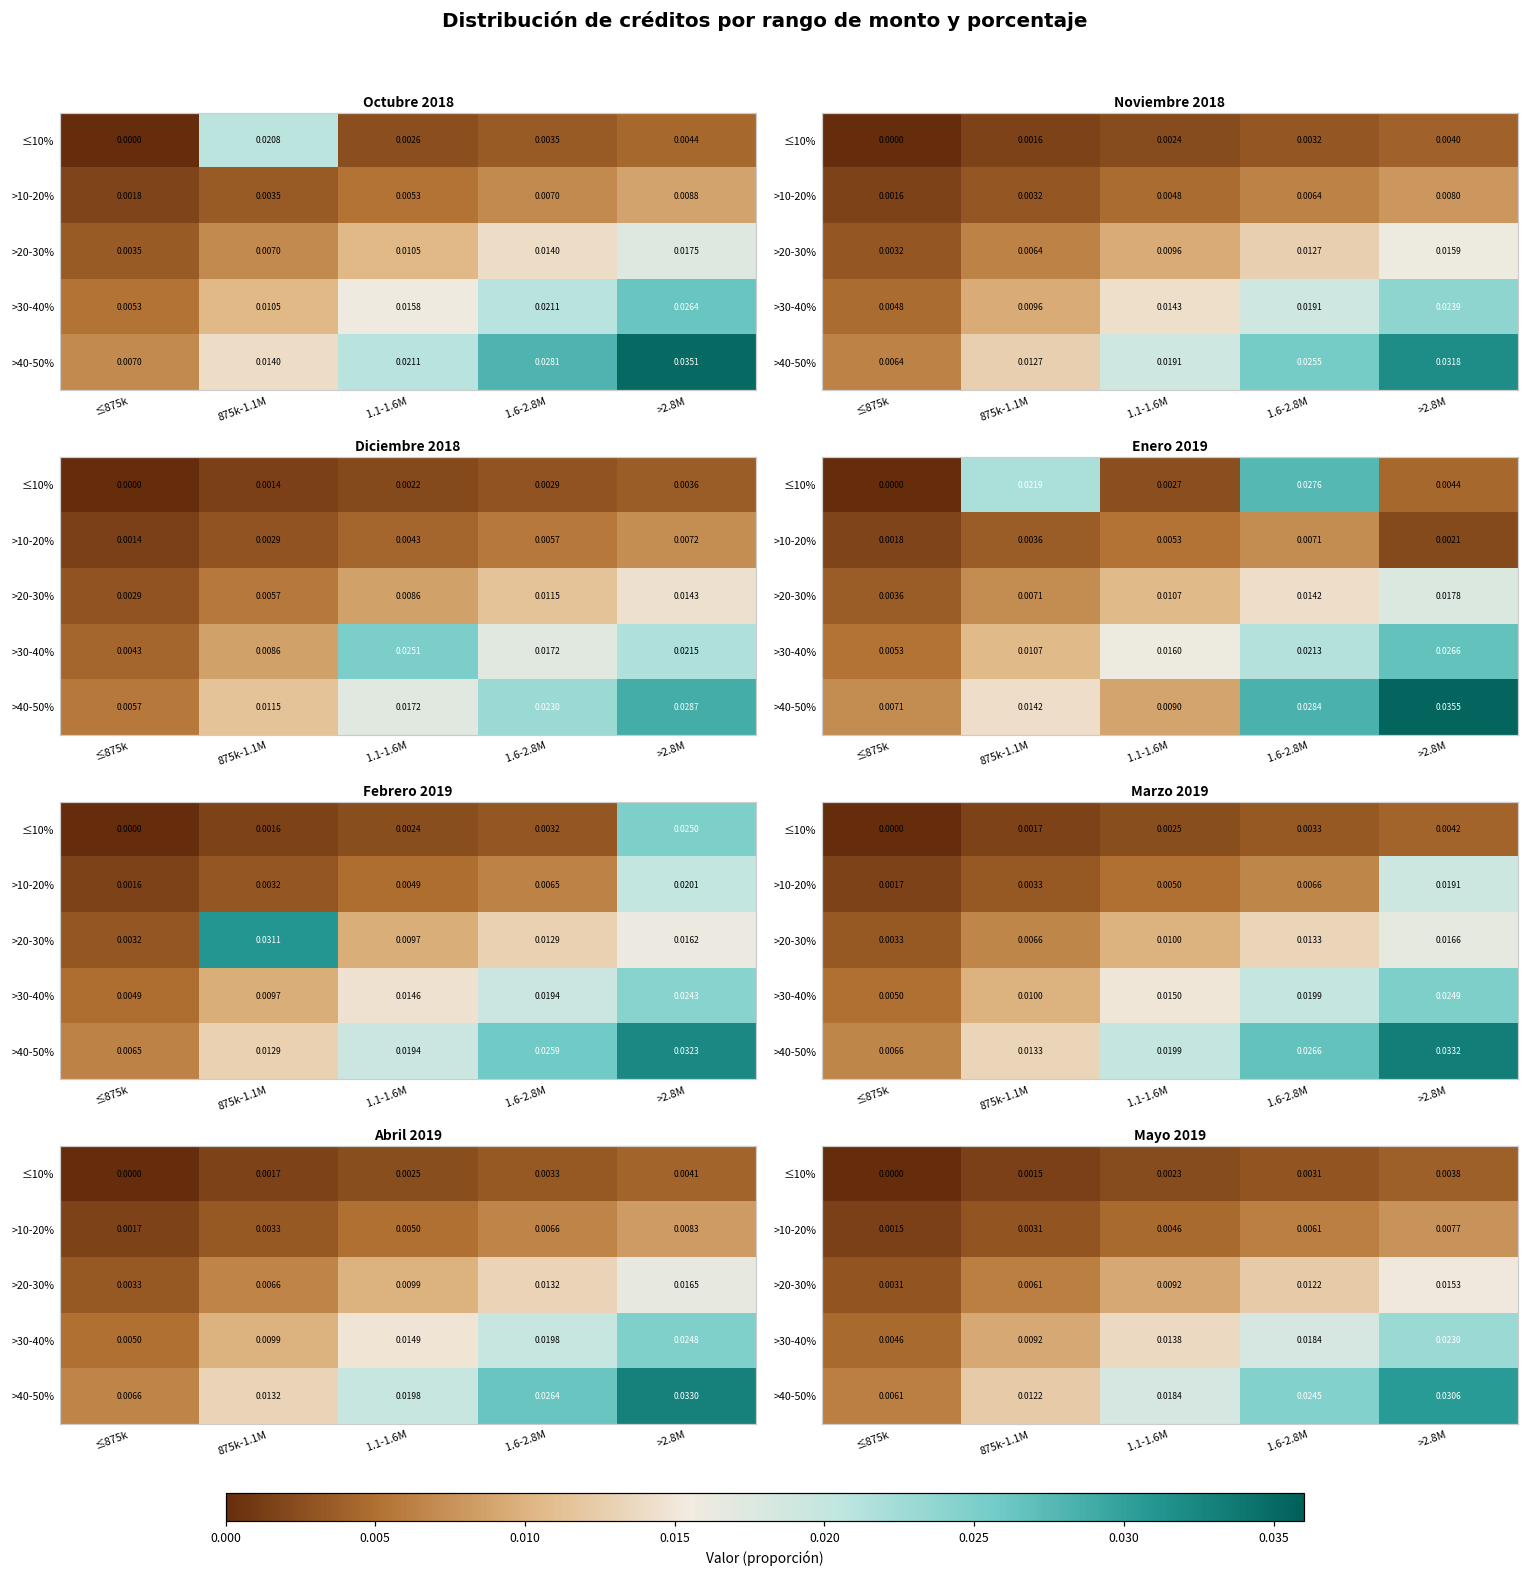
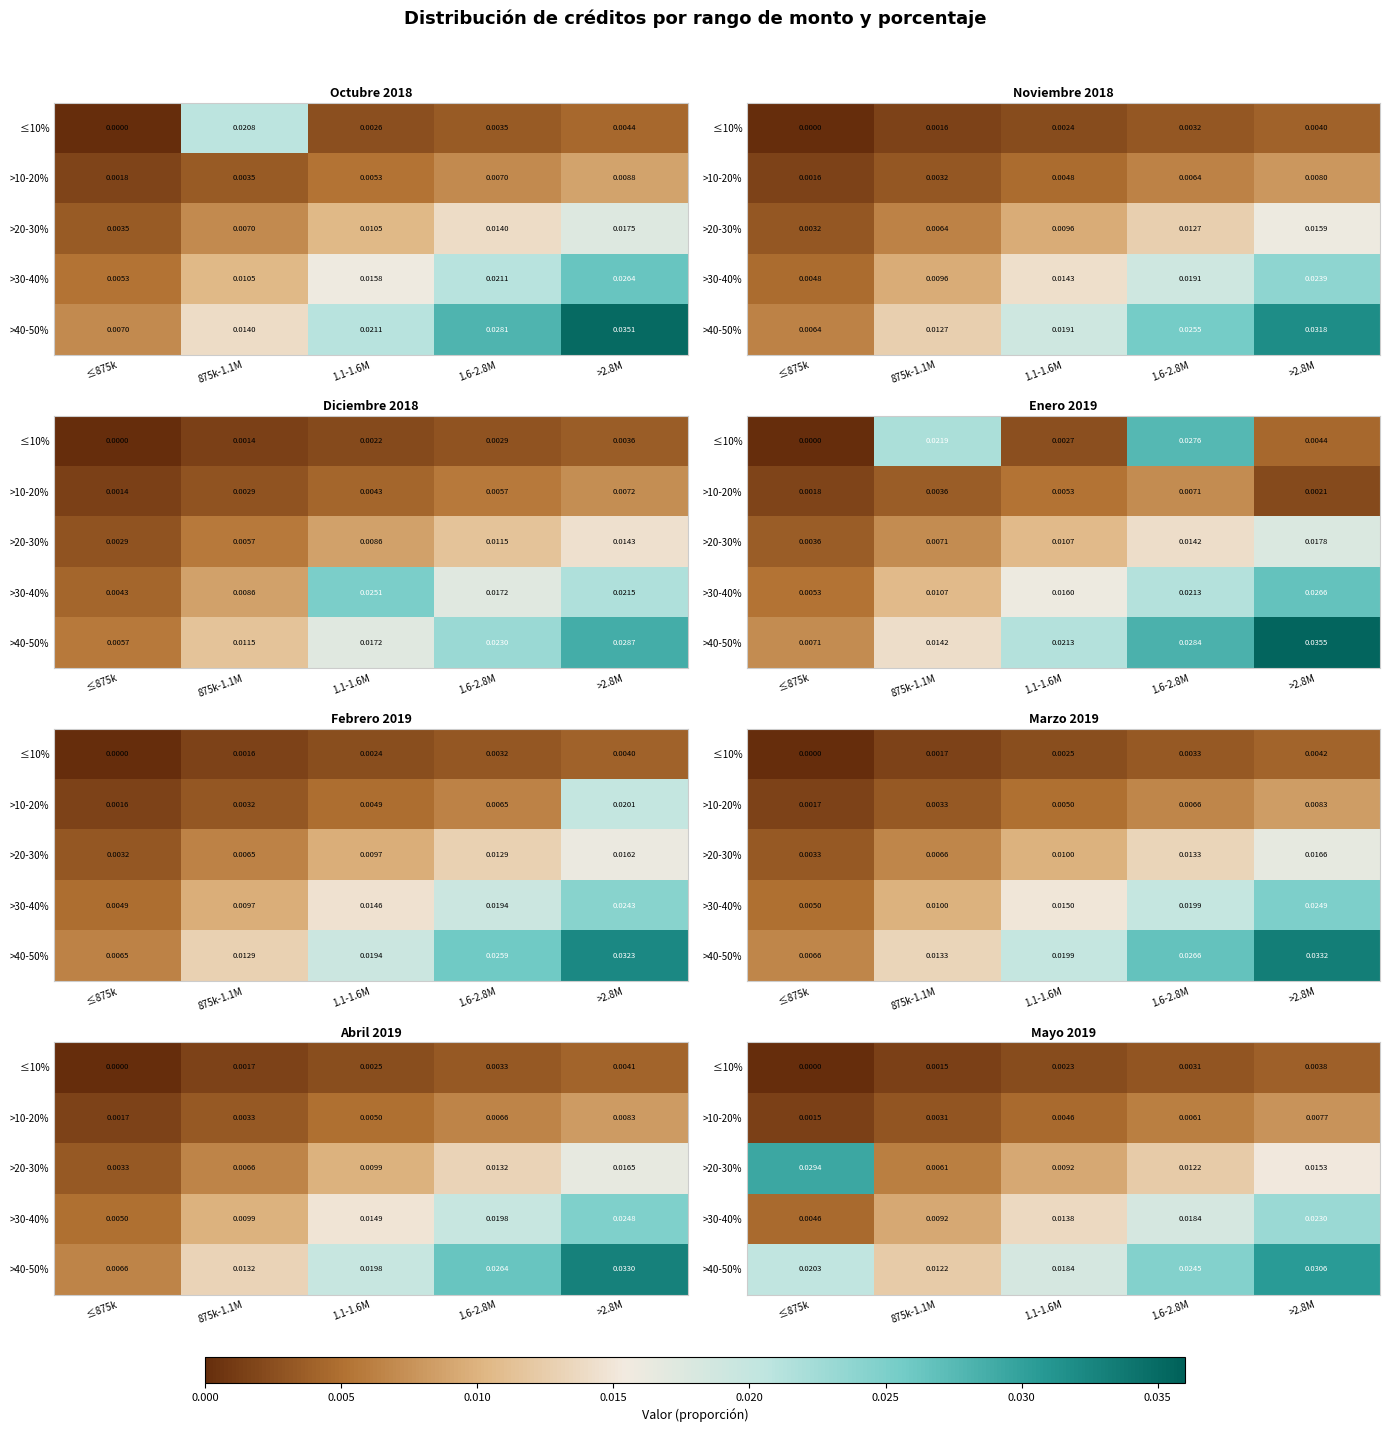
  {
    "Octubre 2018": {
      "≤10%": {
        "≤875k": 0.0000,
        "875k-1.1M": 0.0208,
        "1.1-1.6M": 0.0026,
        "1.6-2.8M": 0.0035,
        ">2.8M": 0.0044
      },
      ">10-20%": {
        "≤875k": 0.0018,
        "875k-1.1M": 0.0035,
        "1.1-1.6M": 0.0053,
        "1.6-2.8M": 0.0070,
        ">2.8M": 0.0088
      },
      ">20-30%": {
        "≤875k": 0.0035,
        "875k-1.1M": 0.0070,
        "1.1-1.6M": 0.0105,
        "1.6-2.8M": 0.0140,
        ">2.8M": 0.0175
      },
      ">30-40%": {
        "≤875k": 0.0053,
        "875k-1.1M": 0.0105,
        "1.1-1.6M": 0.0158,
        "1.6-2.8M": 0.0211,
        ">2.8M": 0.0264
      },
      ">40-50%": {
        "≤875k": 0.0070,
        "875k-1.1M": 0.0140,
        "1.1-1.6M": 0.0211,
        "1.6-2.8M": 0.0281,
        ">2.8M": 0.0351
      }
    },
    "Noviembre 2018": {
      "≤10%": {
        "≤875k": 0.0000,
        "875k-1.1M": 0.0016,
        "1.1-1.6M": 0.0024,
        "1.6-2.8M": 0.0032,
        ">2.8M": 0.0040
      },
      ">10-20%": {
        "≤875k": 0.0016,
        "875k-1.1M": 0.0032,
        "1.1-1.6M": 0.0048,
        "1.6-2.8M": 0.0064,
        ">2.8M": 0.0080
      },
      ">20-30%": {
        "≤875k": 0.0032,
        "875k-1.1M": 0.0064,
        "1.1-1.6M": 0.0096,
        "1.6-2.8M": 0.0127,
        ">2.8M": 0.0159
      },
      ">30-40%": {
        "≤875k": 0.0048,
        "875k-1.1M": 0.0096,
        "1.1-1.6M": 0.0143,
        "1.6-2.8M": 0.0191,
        ">2.8M": 0.0239
      },
      ">40-50%": {
        "≤875k": 0.0064,
        "875k-1.1M": 0.0127,
        "1.1-1.6M": 0.0191,
        "1.6-2.8M": 0.0255,
        ">2.8M": 0.0318
      }
    },
    "Diciembre 2018": {
      "≤10%": {
        "≤875k": 0.0000,
        "875k-1.1M": 0.0014,
        "1.1-1.6M": 0.0022,
        "1.6-2.8M": 0.0029,
        ">2.8M": 0.0036
      },
      ">10-20%": {
        "≤875k": 0.0014,
        "875k-1.1M": 0.0029,
        "1.1-1.6M": 0.0043,
        "1.6-2.8M": 0.0057,
        ">2.8M": 0.0072
      },
      ">20-30%": {
        "≤875k": 0.0029,
        "875k-1.1M": 0.0057,
        "1.1-1.6M": 0.0086,
        "1.6-2.8M": 0.0115,
        ">2.8M": 0.0143
      },
      ">30-40%": {
        "≤875k": 0.0043,
        "875k-1.1M": 0.0086,
        "1.1-1.6M": 0.0251,
        "1.6-2.8M": 0.0172,
        ">2.8M": 0.0215
      },
      ">40-50%": {
        "≤875k": 0.0057,
        "875k-1.1M": 0.0115,
        "1.1-1.6M": 0.0172,
        "1.6-2.8M": 0.0230,
        ">2.8M": 0.0287
      }
    },
    "Enero 2019": {
      "≤10%": {
        "≤875k": 0.0000,
        "875k-1.1M": 0.0219,
        "1.1-1.6M": 0.0027,
        "1.6-2.8M": 0.0276,
        ">2.8M": 0.0044
      },
      ">10-20%": {
        "≤875k": 0.0018,
        "875k-1.1M": 0.0036,
        "1.1-1.6M": 0.0053,
        "1.6-2.8M": 0.0071,
        ">2.8M": 0.0021
      },
      ">20-30%": {
        "≤875k": 0.0036,
        "875k-1.1M": 0.0071,
        "1.1-1.6M": 0.0107,
        "1.6-2.8M": 0.0142,
        ">2.8M": 0.0178
      },
      ">30-40%": {
        "≤875k": 0.0053,
        "875k-1.1M": 0.0107,
        "1.1-1.6M": 0.0160,
        "1.6-2.8M": 0.0213,
        ">2.8M": 0.0266
      },
      ">40-50%": {
        "≤875k": 0.0071,
        "875k-1.1M": 0.0142,
-       "1.1-1.6M": 0.0090,
+       "1.1-1.6M": 0.0213,
        "1.6-2.8M": 0.0284,
        ">2.8M": 0.0355
      }
    },
    "Febrero 2019": {
      "≤10%": {
        "≤875k": 0.0000,
        "875k-1.1M": 0.0016,
        "1.1-1.6M": 0.0024,
        "1.6-2.8M": 0.0032,
-       ">2.8M": 0.0250
+       ">2.8M": 0.0040
      },
      ">10-20%": {
        "≤875k": 0.0016,
        "875k-1.1M": 0.0032,
        "1.1-1.6M": 0.0049,
        "1.6-2.8M": 0.0065,
        ">2.8M": 0.0201
      },
      ">20-30%": {
        "≤875k": 0.0032,
-       "875k-1.1M": 0.0311,
+       "875k-1.1M": 0.0065,
        "1.1-1.6M": 0.0097,
        "1.6-2.8M": 0.0129,
        ">2.8M": 0.0162
      },
      ">30-40%": {
        "≤875k": 0.0049,
        "875k-1.1M": 0.0097,
        "1.1-1.6M": 0.0146,
        "1.6-2.8M": 0.0194,
        ">2.8M": 0.0243
      },
      ">40-50%": {
        "≤875k": 0.0065,
        "875k-1.1M": 0.0129,
        "1.1-1.6M": 0.0194,
        "1.6-2.8M": 0.0259,
        ">2.8M": 0.0323
      }
    },
    "Marzo 2019": {
      "≤10%": {
        "≤875k": 0.0000,
        "875k-1.1M": 0.0017,
        "1.1-1.6M": 0.0025,
        "1.6-2.8M": 0.0033,
        ">2.8M": 0.0042
      },
      ">10-20%": {
        "≤875k": 0.0017,
        "875k-1.1M": 0.0033,
        "1.1-1.6M": 0.0050,
        "1.6-2.8M": 0.0066,
-       ">2.8M": 0.0191
+       ">2.8M": 0.0083
      },
      ">20-30%": {
        "≤875k": 0.0033,
        "875k-1.1M": 0.0066,
        "1.1-1.6M": 0.0100,
        "1.6-2.8M": 0.0133,
        ">2.8M": 0.0166
      },
      ">30-40%": {
        "≤875k": 0.0050,
        "875k-1.1M": 0.0100,
        "1.1-1.6M": 0.0150,
        "1.6-2.8M": 0.0199,
        ">2.8M": 0.0249
      },
      ">40-50%": {
        "≤875k": 0.0066,
        "875k-1.1M": 0.0133,
        "1.1-1.6M": 0.0199,
        "1.6-2.8M": 0.0266,
        ">2.8M": 0.0332
      }
    },
    "Abril 2019": {
      "≤10%": {
        "≤875k": 0.0000,
        "875k-1.1M": 0.0017,
        "1.1-1.6M": 0.0025,
        "1.6-2.8M": 0.0033,
        ">2.8M": 0.0041
      },
      ">10-20%": {
        "≤875k": 0.0017,
        "875k-1.1M": 0.0033,
        "1.1-1.6M": 0.0050,
        "1.6-2.8M": 0.0066,
        ">2.8M": 0.0083
      },
      ">20-30%": {
        "≤875k": 0.0033,
        "875k-1.1M": 0.0066,
        "1.1-1.6M": 0.0099,
        "1.6-2.8M": 0.0132,
        ">2.8M": 0.0165
      },
      ">30-40%": {
        "≤875k": 0.0050,
        "875k-1.1M": 0.0099,
        "1.1-1.6M": 0.0149,
        "1.6-2.8M": 0.0198,
        ">2.8M": 0.0248
      },
      ">40-50%": {
        "≤875k": 0.0066,
        "875k-1.1M": 0.0132,
        "1.1-1.6M": 0.0198,
        "1.6-2.8M": 0.0264,
        ">2.8M": 0.0330
      }
    },
    "Mayo 2019": {
      "≤10%": {
        "≤875k": 0.0000,
        "875k-1.1M": 0.0015,
        "1.1-1.6M": 0.0023,
        "1.6-2.8M": 0.0031,
        ">2.8M": 0.0038
      },
      ">10-20%": {
        "≤875k": 0.0015,
        "875k-1.1M": 0.0031,
        "1.1-1.6M": 0.0046,
        "1.6-2.8M": 0.0061,
        ">2.8M": 0.0077
      },
      ">20-30%": {
-       "≤875k": 0.0031,
+       "≤875k": 0.0294,
        "875k-1.1M": 0.0061,
        "1.1-1.6M": 0.0092,
        "1.6-2.8M": 0.0122,
        ">2.8M": 0.0153
      },
      ">30-40%": {
        "≤875k": 0.0046,
        "875k-1.1M": 0.0092,
        "1.1-1.6M": 0.0138,
        "1.6-2.8M": 0.0184,
        ">2.8M": 0.0230
      },
      ">40-50%": {
-       "≤875k": 0.0061,
+       "≤875k": 0.0203,
        "875k-1.1M": 0.0122,
        "1.1-1.6M": 0.0184,
        "1.6-2.8M": 0.0245,
        ">2.8M": 0.0306
      }
    }
  }
